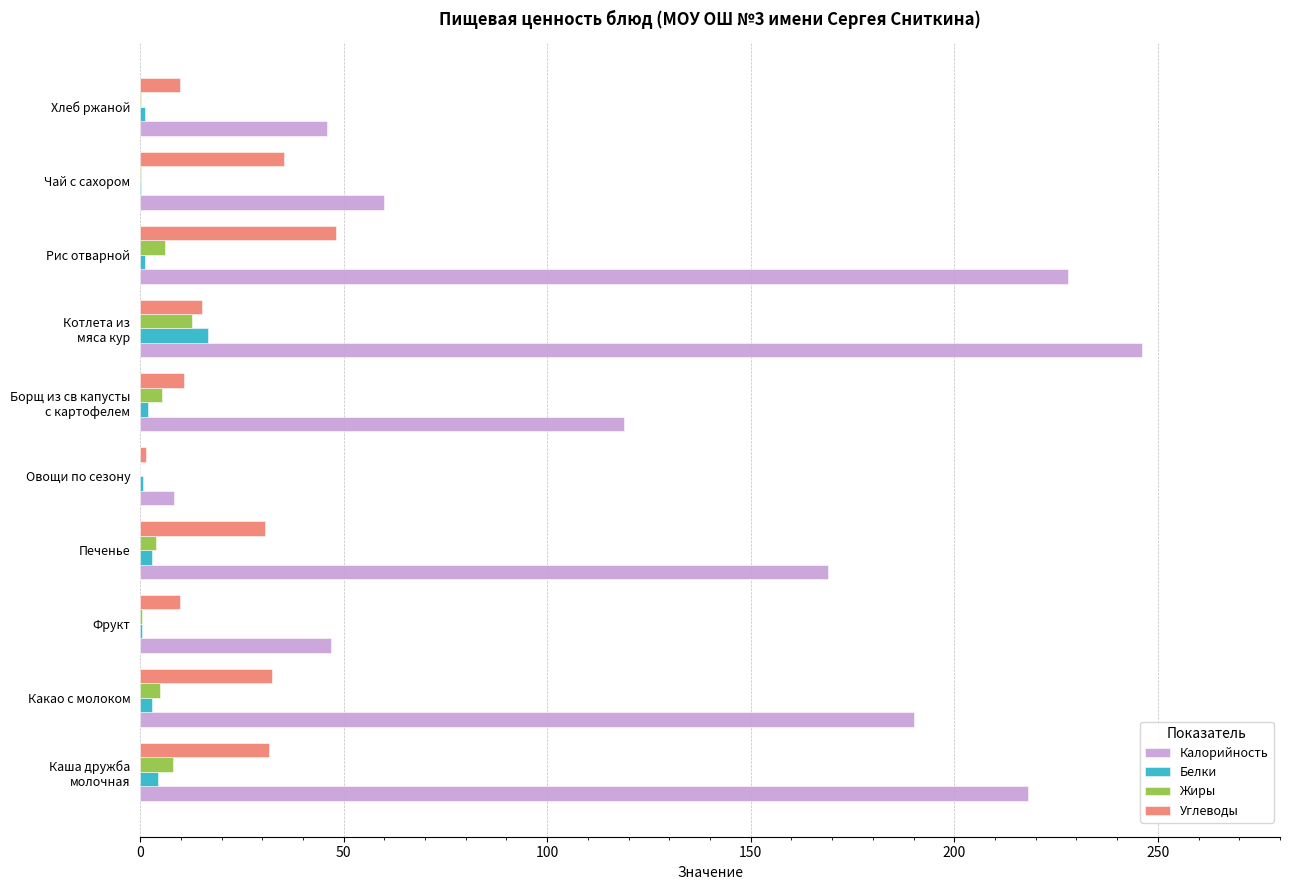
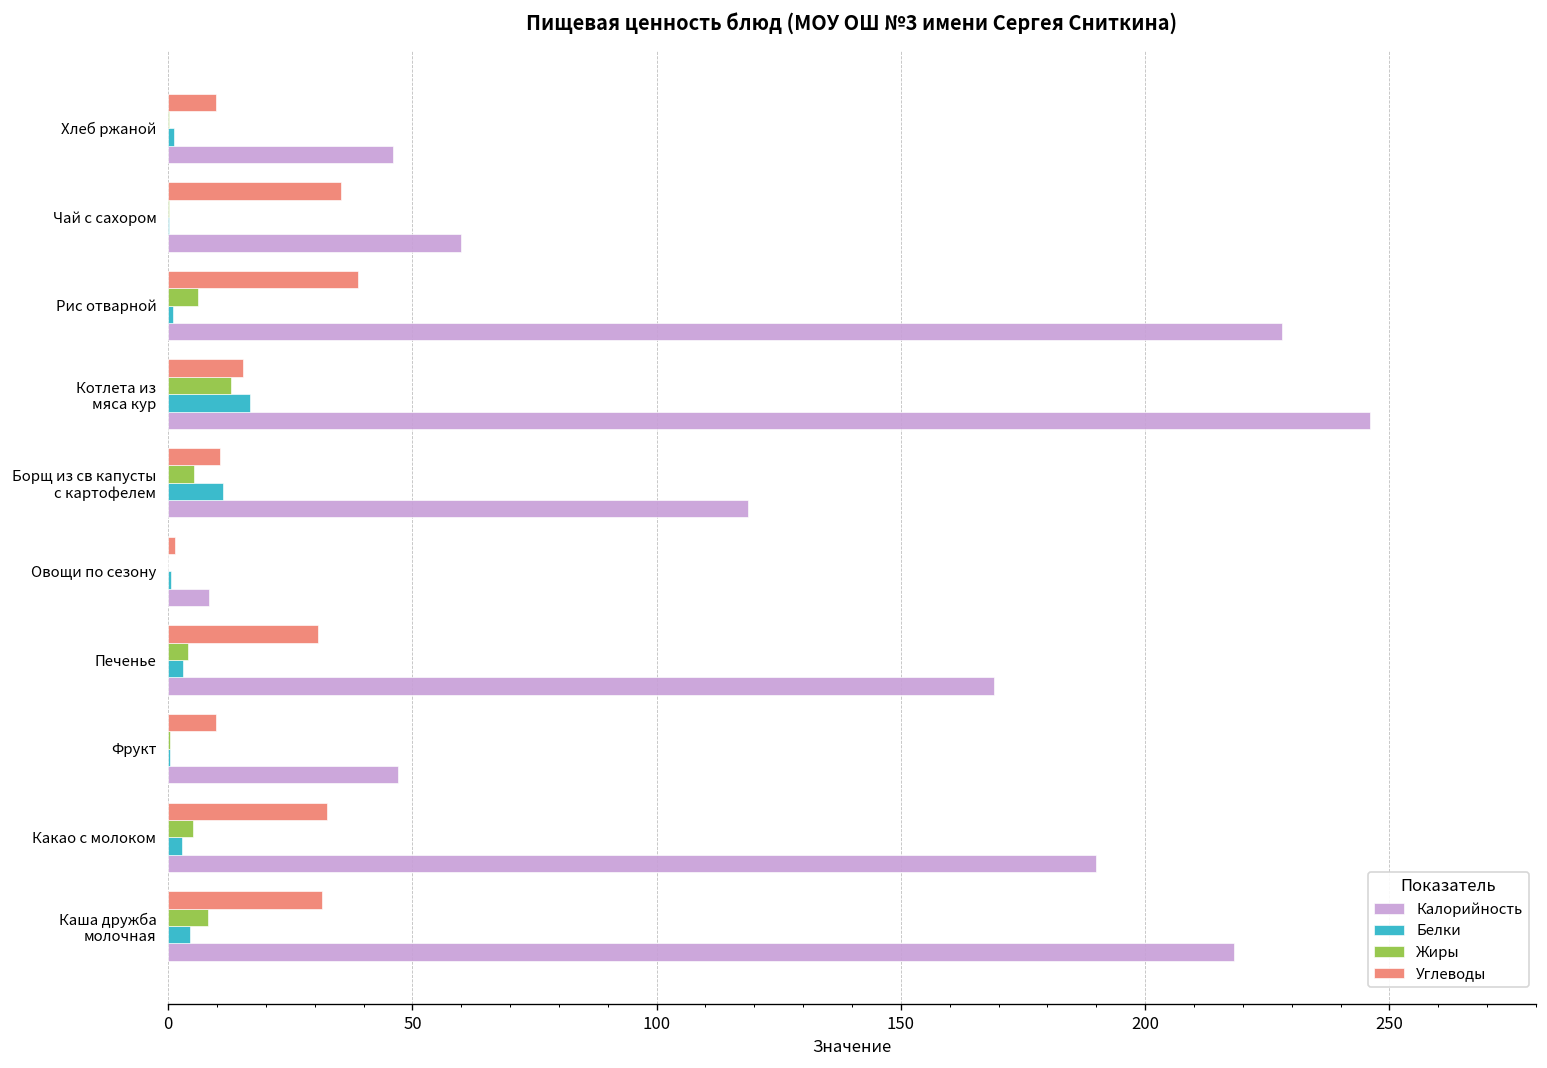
  {
    "Калорийность": {
      "Хлеб ржаной": 46,
      "Чай с сахором": 60,
      "Рис отварной": 228,
      "Котлета из мяса кур": 246,
      "Борщ из св капусты с картофелем": 119,
      "Овощи по сезону": 8,
      "Печенье": 169,
      "Фрукт": 47,
      "Какао с молоком": 190,
      "Каша дружба молочная": 218
    },
    "Белки": {
      "Хлеб ржаной": 1,
      "Рис отварной": 1,
      "Котлета из мяса кур": 17,
-     "Борщ из св капусты с картофелем": 2,
+     "Борщ из св капусты с картофелем": 11,
      "Печенье": 3,
      "Какао с молоком": 3,
      "Каша дружба молочная": 4
    },
    "Жиры": {
      "Рис отварной": 6,
      "Котлета из мяса кур": 13,
      "Борщ из св капусты с картофелем": 5,
      "Овощи по сезону": 0,
      "Печенье": 4,
      "Какао с молоком": 5,
      "Каша дружба молочная": 8
    },
    "Углеводы": {
      "Хлеб ржаной": 10,
      "Чай с сахором": 35,
-     "Рис отварной": 48,
+     "Рис отварной": 39,
      "Котлета из мяса кур": 15,
      "Борщ из св капусты с картофелем": 11,
      "Овощи по сезону": 2,
      "Печенье": 31,
      "Фрукт": 10,
      "Какао с молоком": 33,
      "Каша дружба молочная": 32
    }
  }
